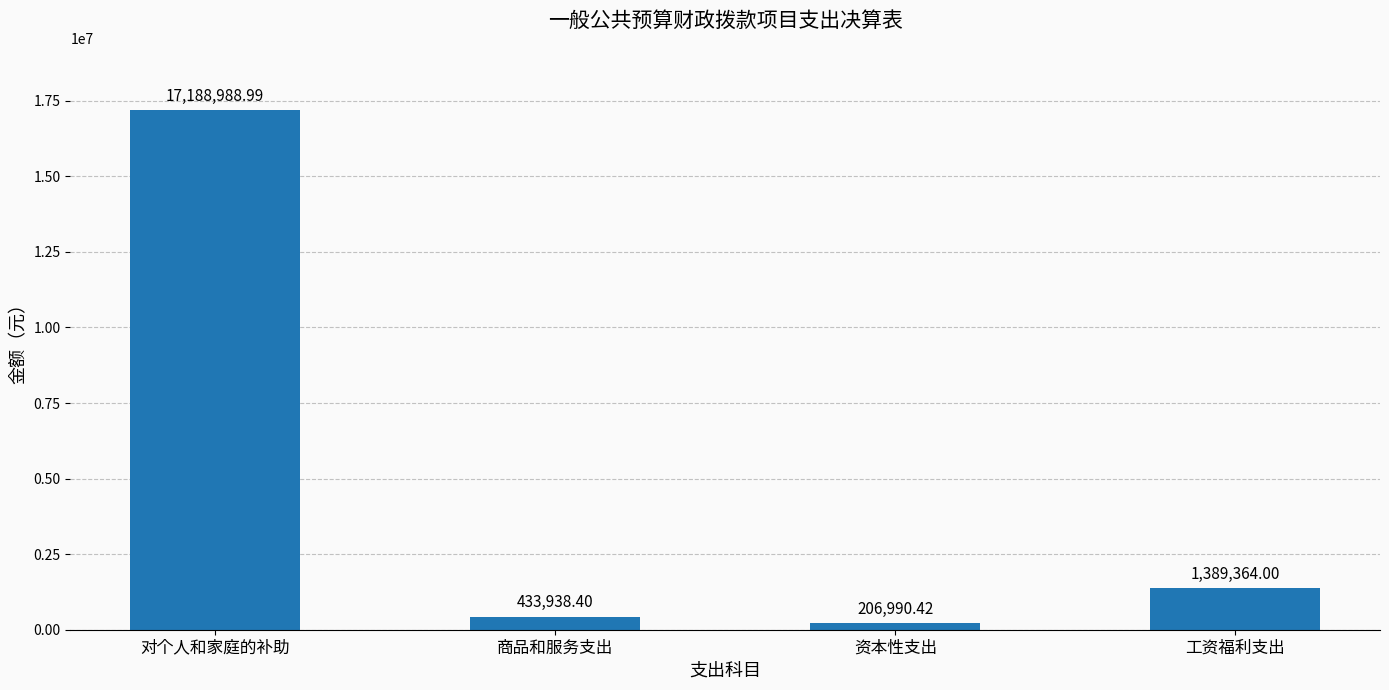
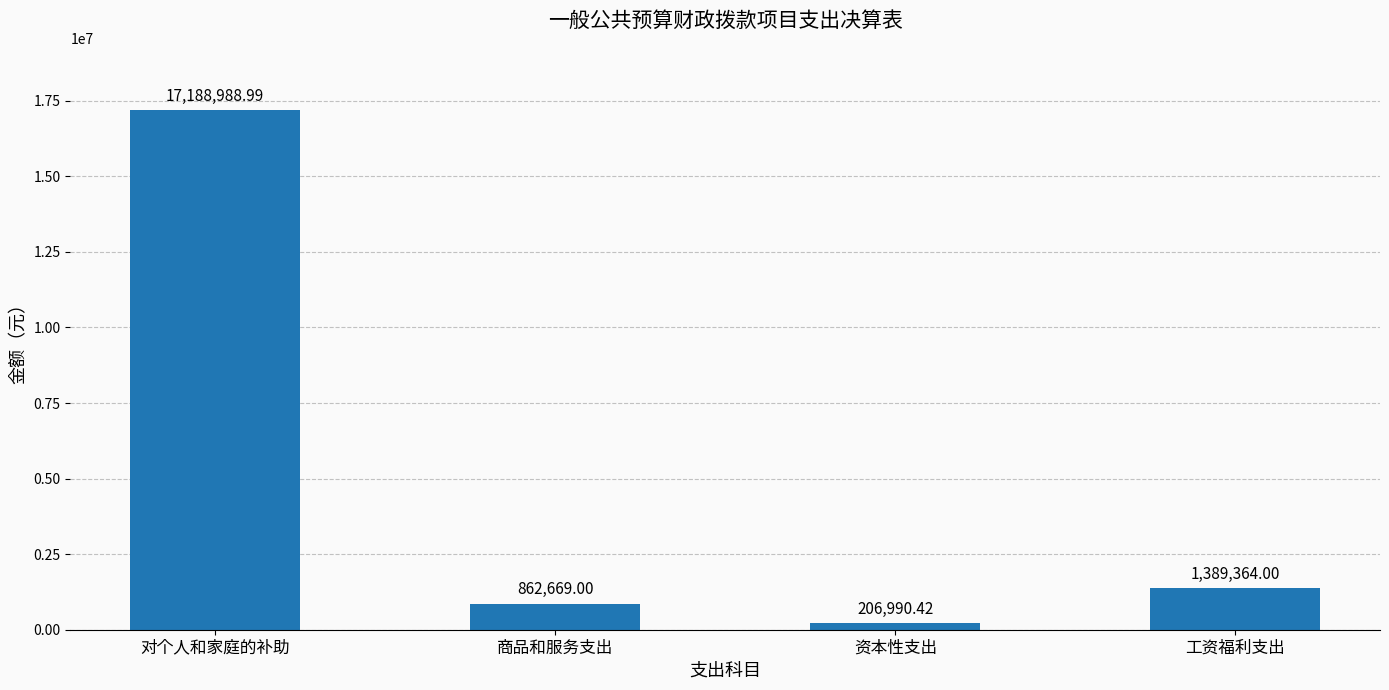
  {
    "对个人和家庭的补助": "17,188,988.99",
-   "商品和服务支出": "433,938.40",
+   "商品和服务支出": "862,669.00",
    "资本性支出": "206,990.42",
    "工资福利支出": "1,389,364.00"
  }
